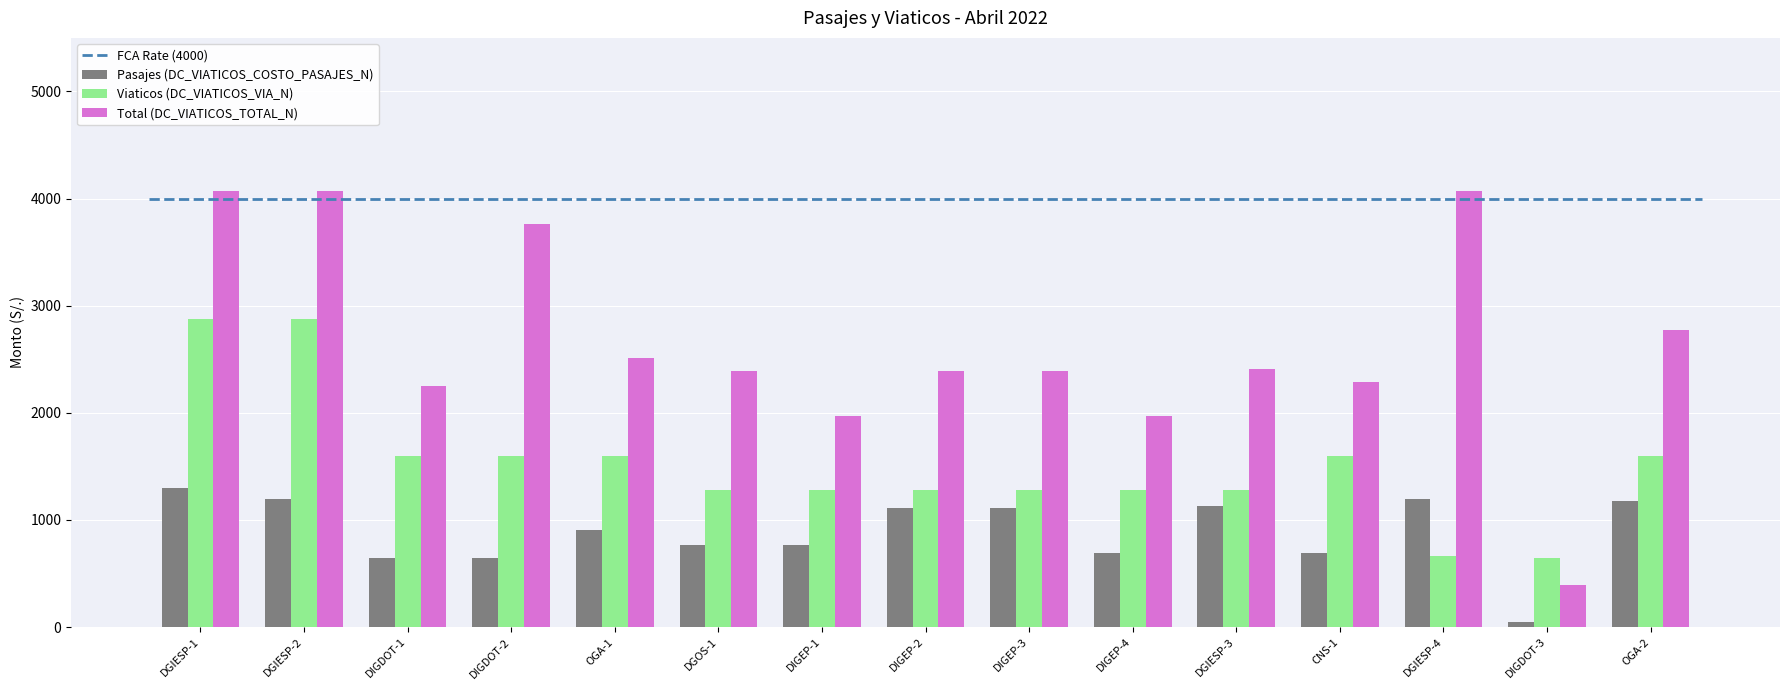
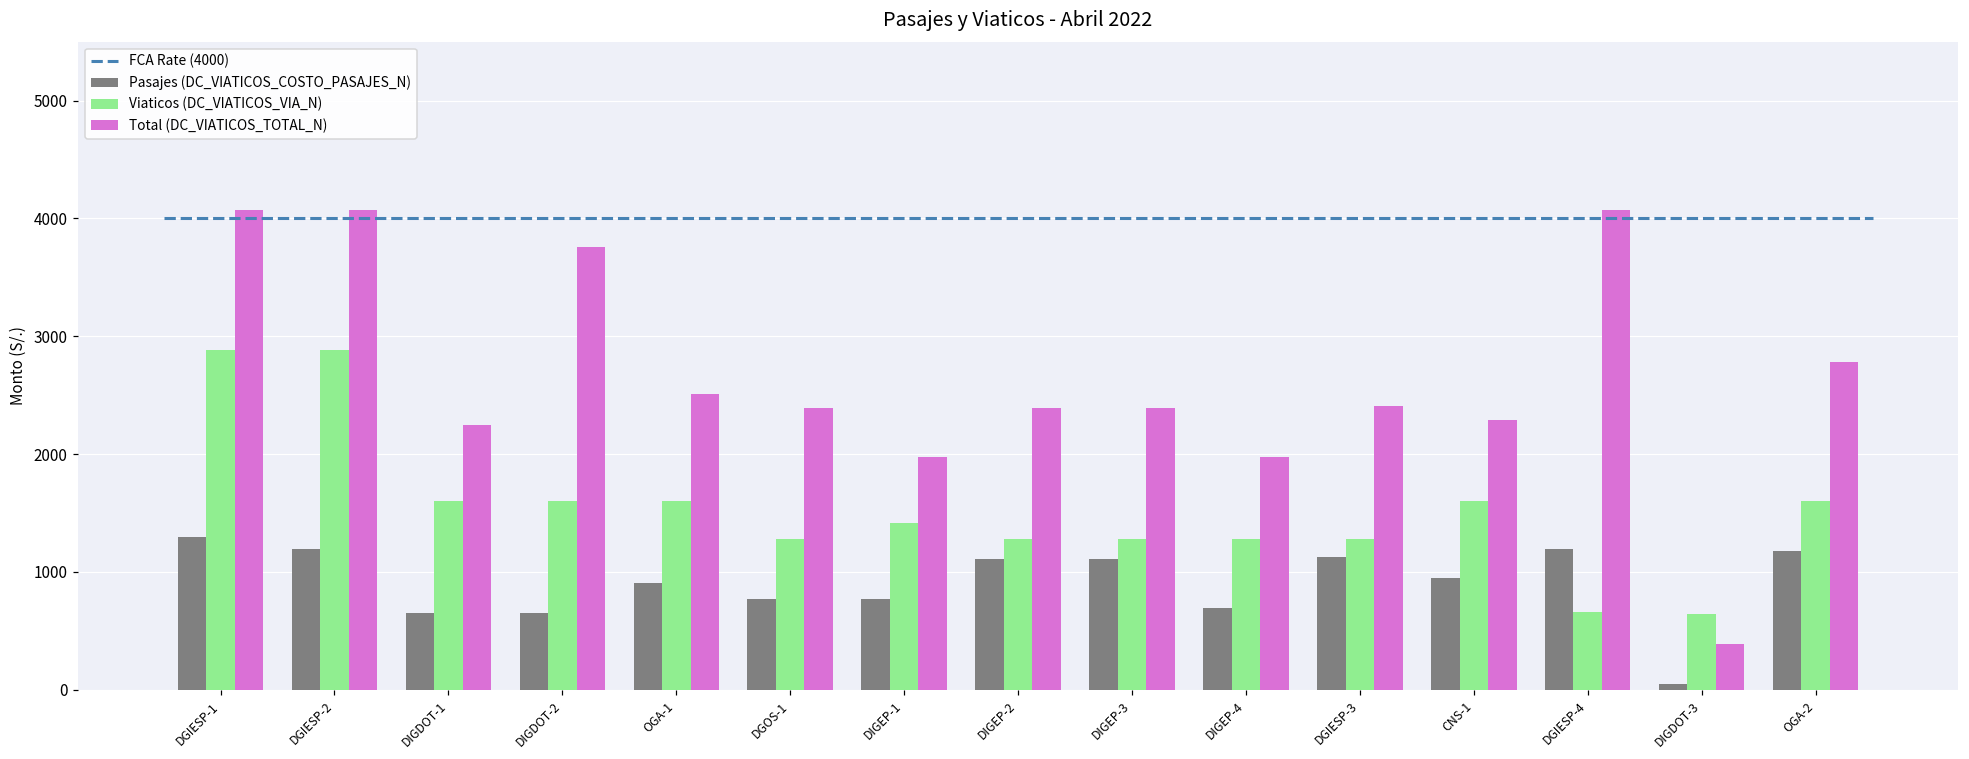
  {
    "Pasajes (DC_VIATICOS_COSTO_PASAJES_N)": {
      "DGIESP-1": 1300,
      "DGIESP-2": 1190,
      "DIGDOT-1": 650,
      "DIGDOT-2": 650,
      "OGA-1": 910,
      "DGOS-1": 770,
      "DIGEP-1": 770,
      "DIGEP-2": 1110,
      "DIGEP-3": 1110,
      "DIGEP-4": 690,
      "DGIESP-3": 1130,
-     "CNS-1": 690,
+     "CNS-1": 950,
      "DGIESP-4": 1190,
      "DIGDOT-3": 50,
      "OGA-2": 1180
    },
    "Viaticos (DC_VIATICOS_VIA_N)": {
      "DGIESP-1": 2880,
      "DGIESP-2": 2880,
      "DIGDOT-1": 1600,
      "DIGDOT-2": 1600,
      "OGA-1": 1600,
      "DGOS-1": 1280,
-     "DIGEP-1": 1280,
+     "DIGEP-1": 1420,
      "DIGEP-2": 1280,
      "DIGEP-3": 1280,
      "DIGEP-4": 1280,
      "DGIESP-3": 1280,
      "CNS-1": 1600,
      "DGIESP-4": 660,
      "DIGDOT-3": 640,
      "OGA-2": 1600
    },
    "Total (DC_VIATICOS_TOTAL_N)": {
      "DGIESP-1": 4070,
      "DGIESP-2": 4070,
      "DIGDOT-1": 2250,
      "DIGDOT-2": 3760,
      "OGA-1": 2510,
      "DGOS-1": 2390,
      "DIGEP-1": 1970,
      "DIGEP-2": 2390,
      "DIGEP-3": 2390,
      "DIGEP-4": 1970,
      "DGIESP-3": 2410,
      "CNS-1": 2290,
      "DGIESP-4": 4070,
      "DIGDOT-3": 390,
      "OGA-2": 2780
    }
  }
